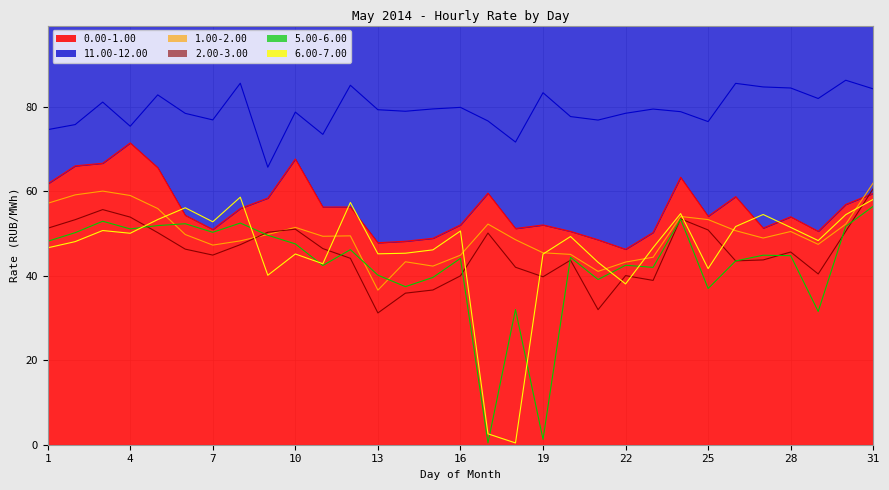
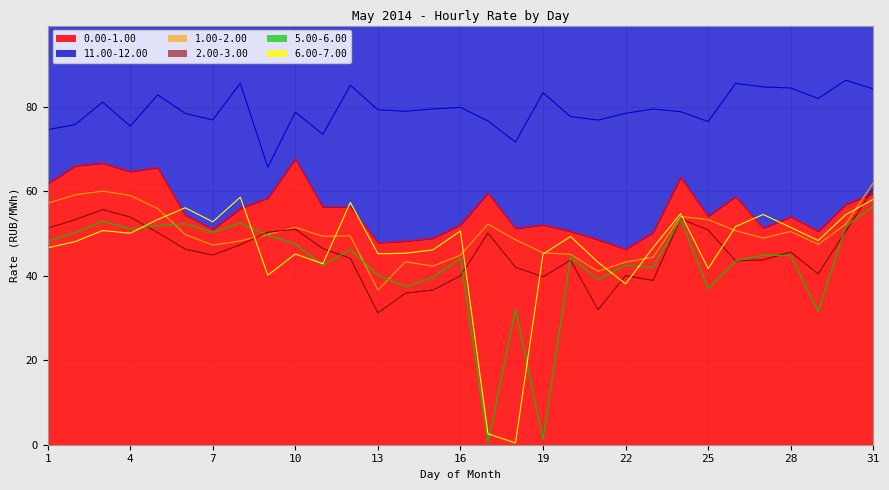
  {
    "0.00-1.00": {
      "1": 62,
-     "4": 72,
+     "4": 65,
      "7": 51,
      "10": 68,
      "13": 48,
      "16": 52,
      "19": 52,
      "22": 46,
      "25": 54,
      "28": 54,
      "31": 60
    }
  }
